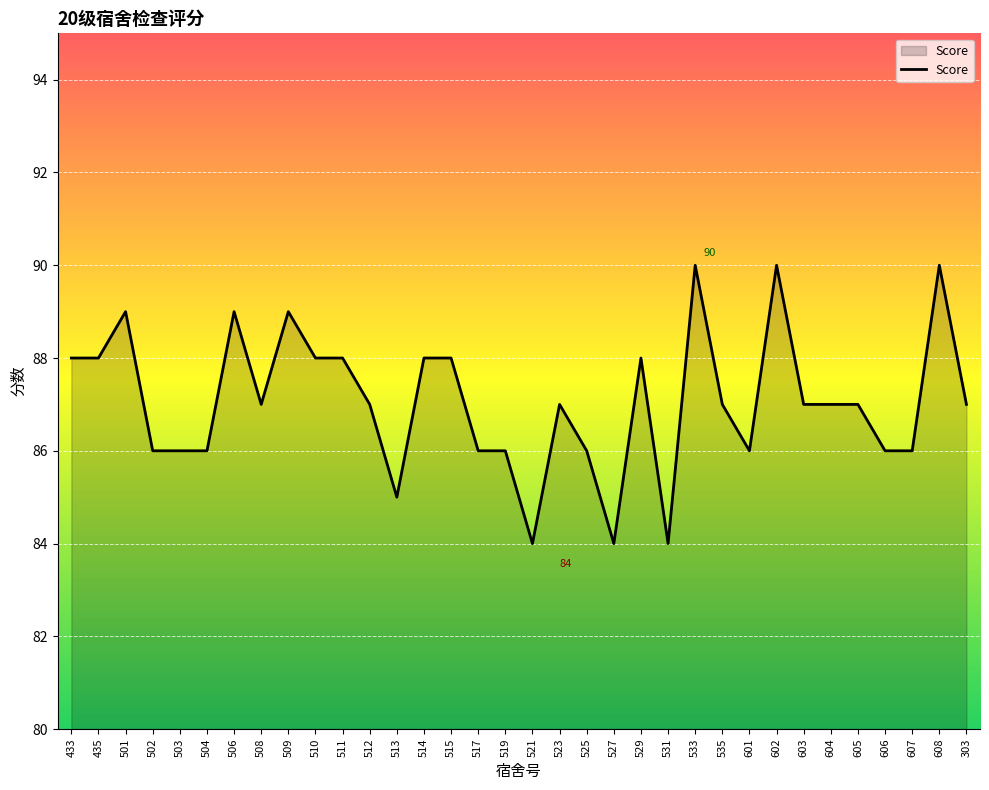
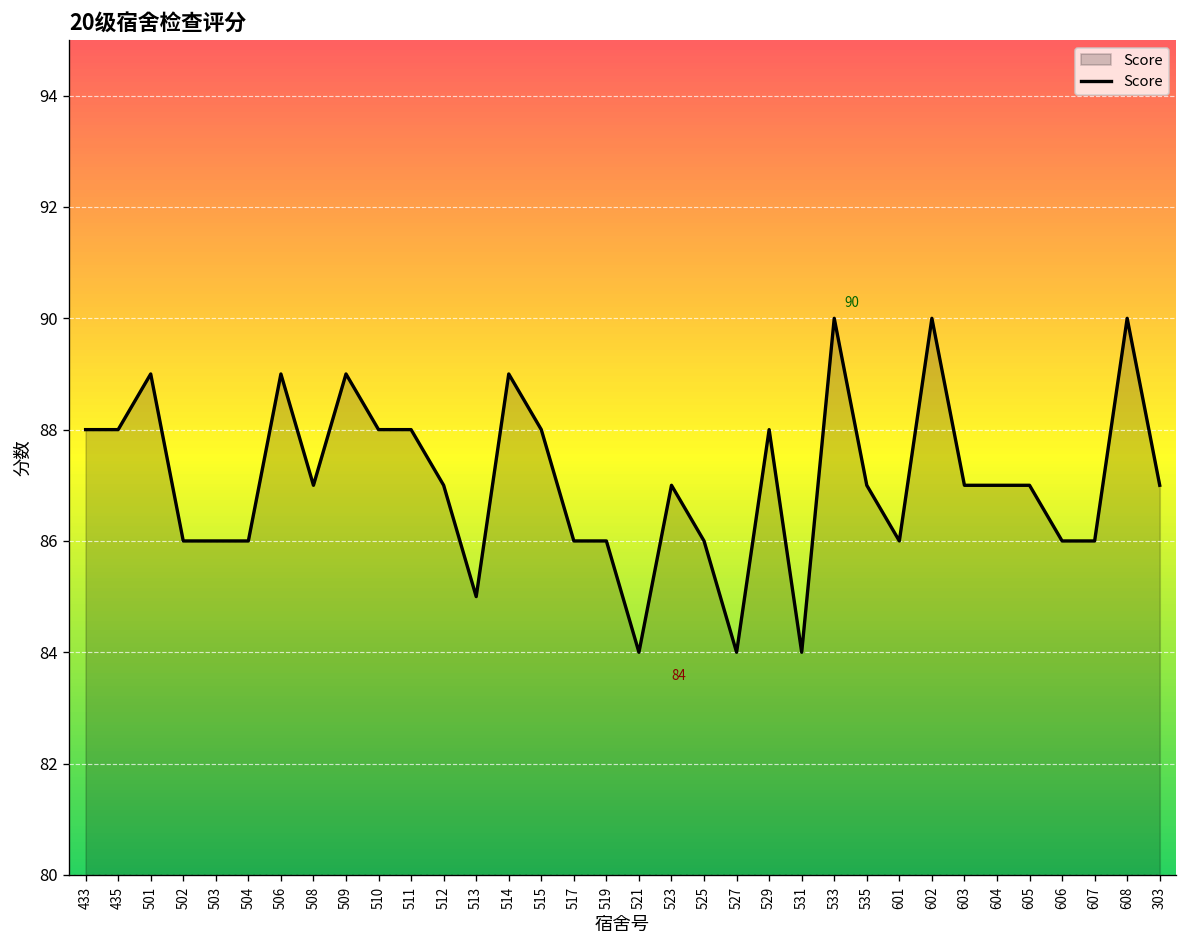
  {
    "433": 88,
    "435": 88,
    "501": 89,
    "502": 86,
    "503": 86,
    "504": 86,
    "506": 89,
    "508": 87,
    "509": 89,
    "510": 88,
    "511": 88,
    "512": 87,
    "513": 85,
-   "514": 88,
+   "514": 89,
    "515": 88,
    "517": 86,
    "519": 86,
    "521": 84,
    "523": 87,
    "525": 86,
    "527": 84,
    "529": 88,
    "531": 84,
    "535": 87,
    "601": 86,
    "602": 90,
    "603": 87,
    "604": 87,
    "605": 87,
    "606": 86,
    "607": 86,
    "608": 90,
    "303": 87
  }
